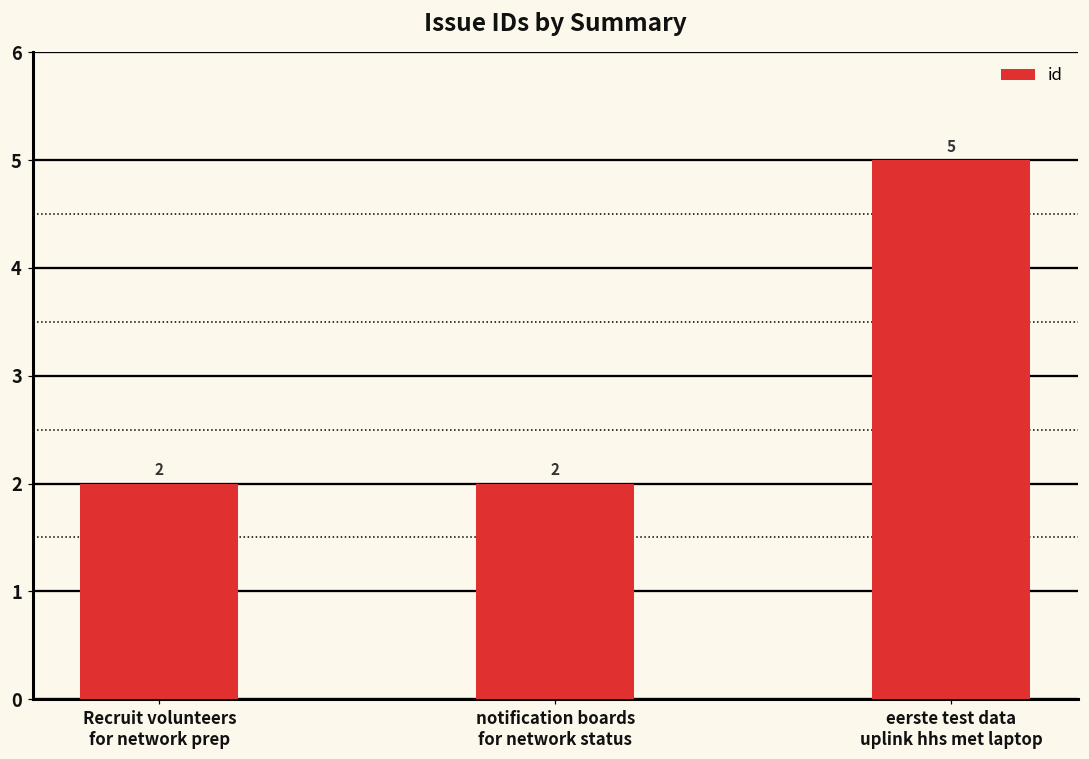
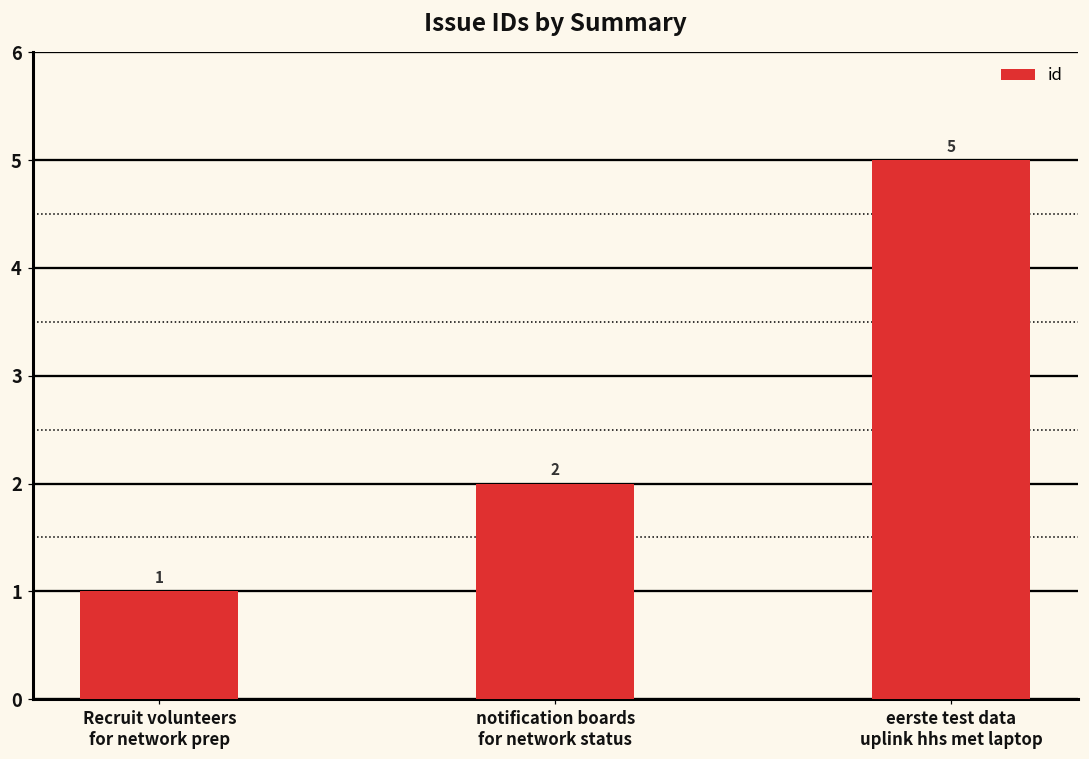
  {
-   "Recruit volunteers for network prep": 2,
+   "Recruit volunteers for network prep": 1,
    "notification boards for network status": 2,
    "eerste test data uplink hhs met laptop": 5
  }
